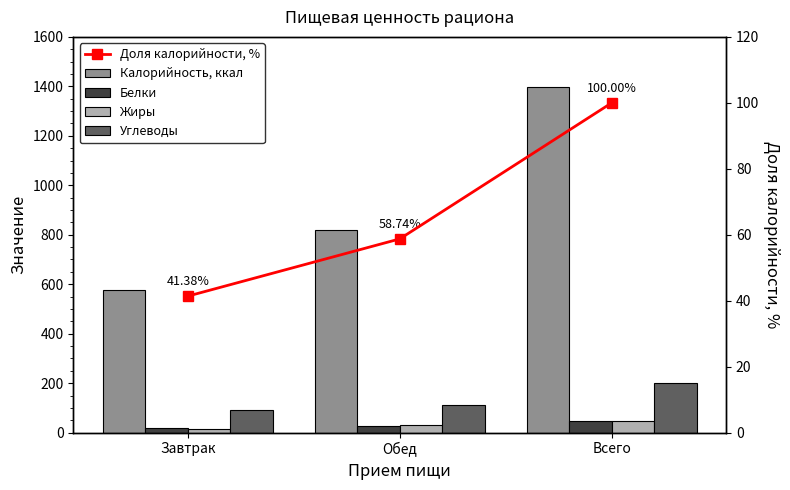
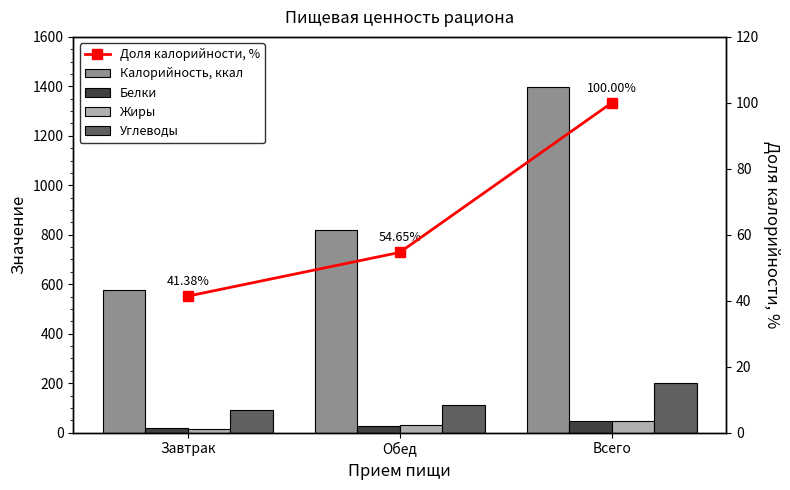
  {
    "Доля калорийности, %": {
      "Завтрак": "41.38%",
-     "Обед": "58.74%",
+     "Обед": "54.65%",
      "Всего": "100.00%"
    }
  }
